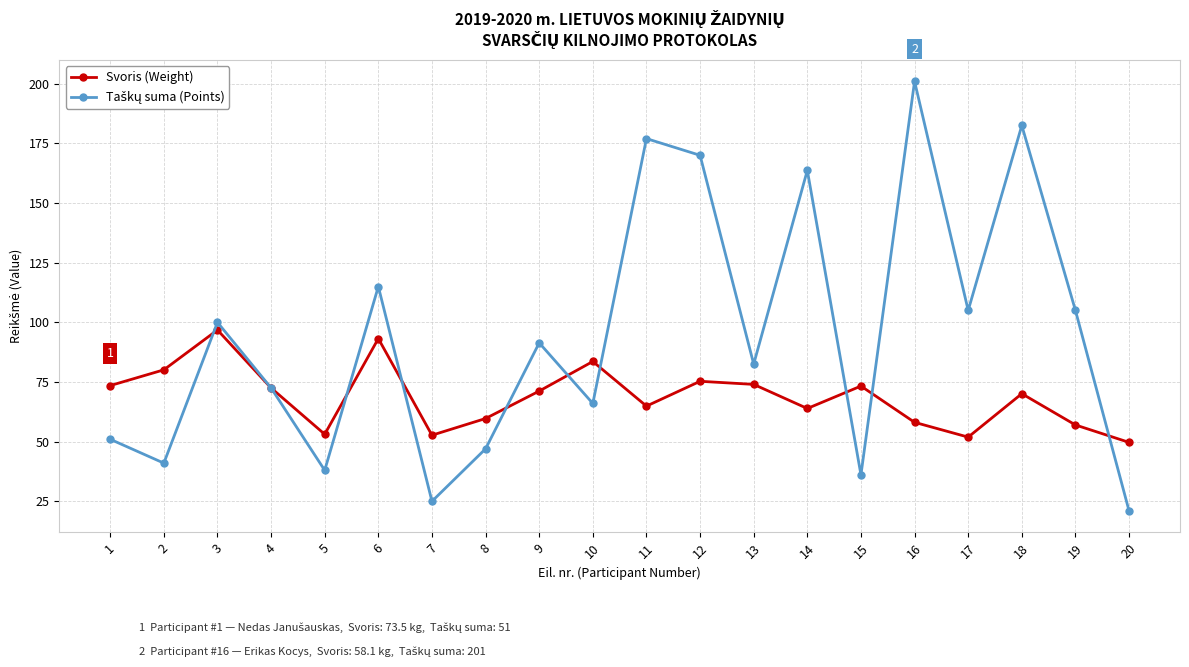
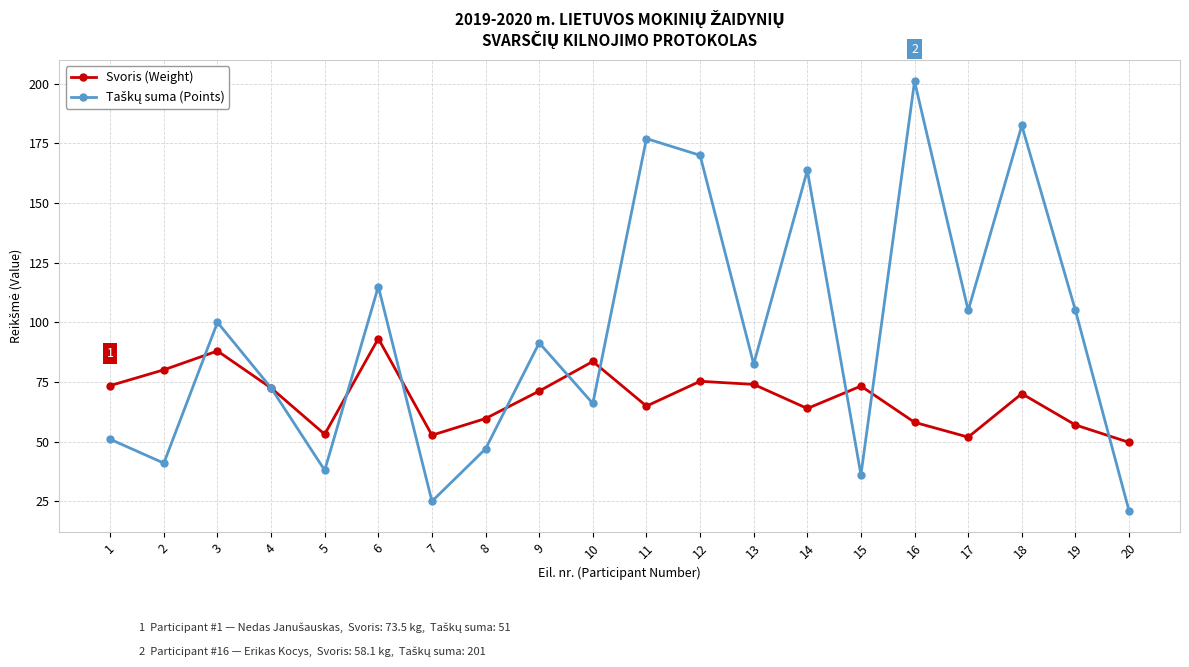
  {
    "Svoris (Weight)": {
      "1": 74,
      "2": 80,
-     "3": 97,
+     "3": 88,
      "5": 53,
      "6": 93,
      "7": 53,
      "8": 60,
      "9": 71,
      "10": 84,
      "11": 65,
      "12": 75,
      "13": 74,
      "14": 64,
      "15": 73,
      "16": 58,
      "17": 52,
      "18": 70,
      "19": 57,
      "20": 50
    },
    "Taškų suma (Points)": {
      "1": 51,
      "2": 41,
      "3": 100,
      "5": 38,
      "6": 115,
      "7": 25,
      "8": 47,
      "9": 91,
      "10": 66,
      "11": 177,
      "12": 170,
      "13": 83,
      "14": 164,
      "15": 36,
      "16": 201,
      "17": 105,
      "18": 183,
      "19": 105,
      "20": 21
    }
  }
